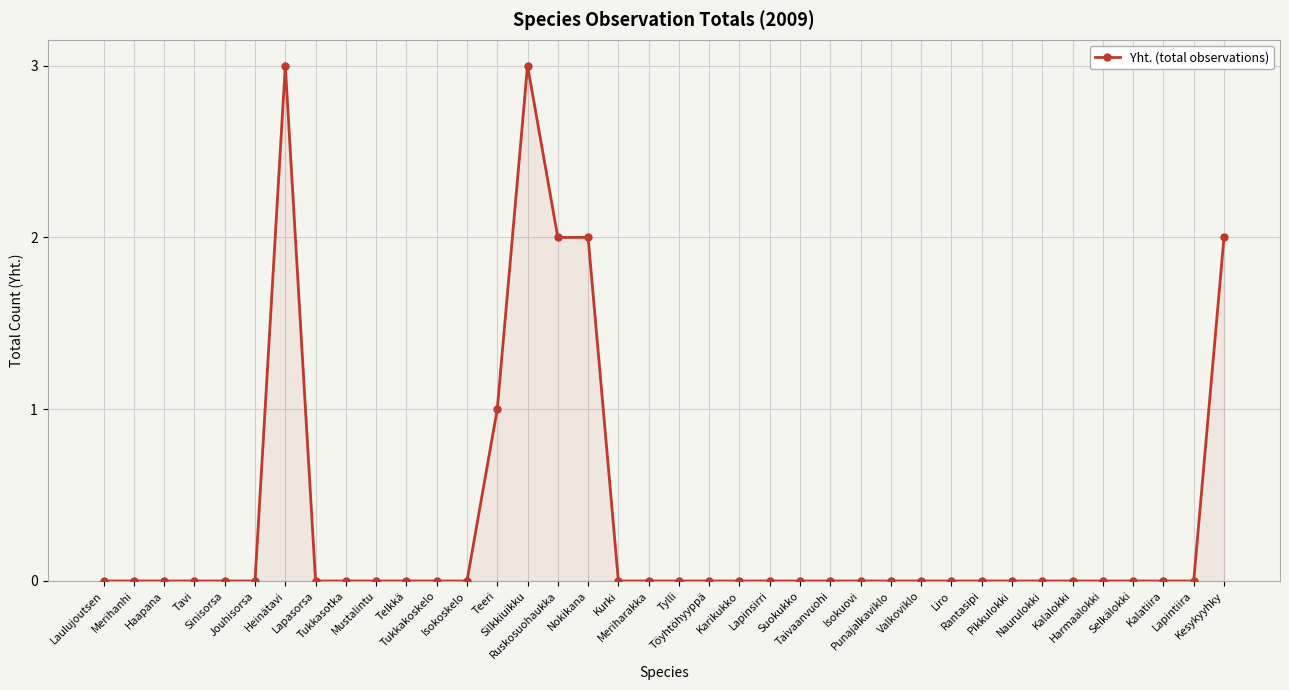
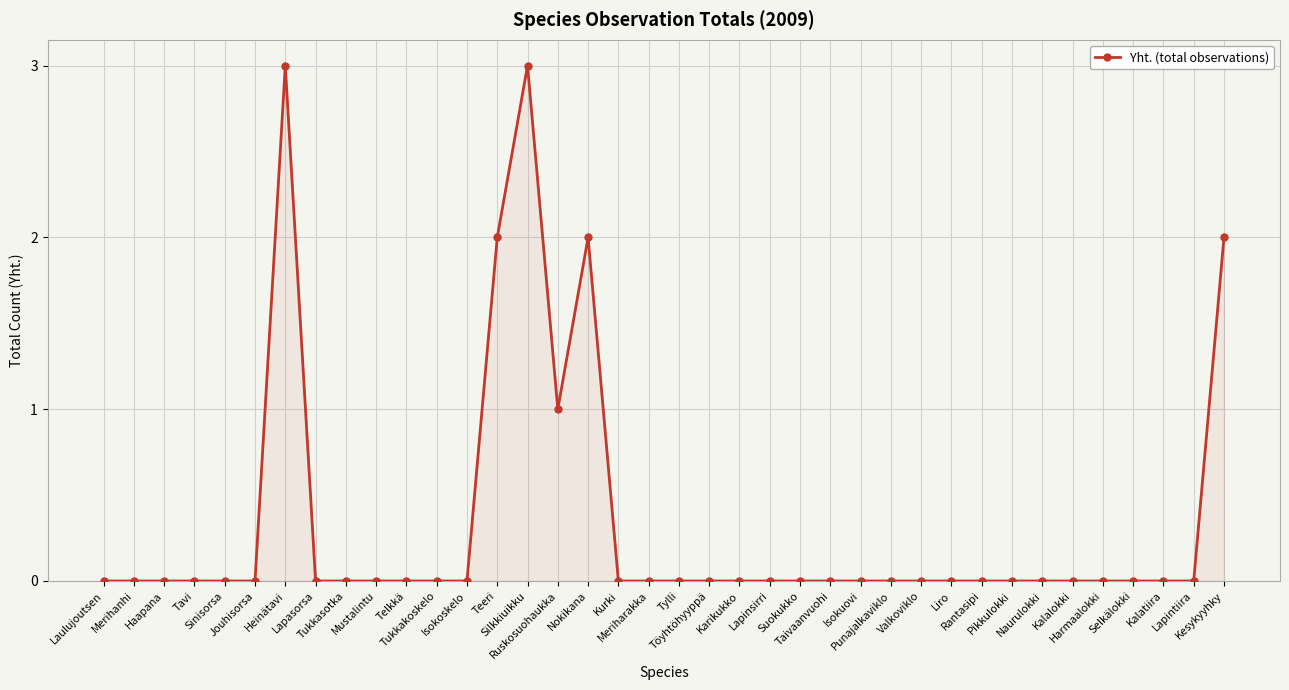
  {
    "Laulujoutsen": 0,
    "Merihanhi": 0,
    "Haapana": 0,
    "Tavi": 0,
    "Sinisorsa": 0,
    "Jouhisorsa": 0,
    "Heinätavi": 3,
    "Lapasorsa": 0,
    "Tukkasotka": 0,
    "Mustalintu": 0,
    "Telkkä": 0,
    "Tukkakoskelo": 0,
    "Isokoskelo": 0,
-   "Teeri": 1,
+   "Teeri": 2,
    "Silkkiuikku": 3,
-   "Ruskosuohaukka": 2,
+   "Ruskosuohaukka": 1,
    "Nokikana": 2,
    "Kurki": 0,
    "Meriharakka": 0,
    "Tylli": 0,
    "Töyhtöhyyppä": 0,
    "Karikukko": 0,
    "Lapinsirri": 0,
    "Suokukko": 0,
    "Taivaanvuohi": 0,
    "Isokuovi": 0,
    "Punajalkaviklo": 0,
    "Valkoviklo": 0,
    "Liro": 0,
    "Rantasipi": 0,
    "Pikkulokki": 0,
    "Naurulokki": 0,
    "Kalalokki": 0,
    "Harmaalokki": 0,
    "Selkälokki": 0,
    "Kalatiira": 0,
    "Lapintiira": 0,
    "Kesykyyhky": 2
  }
